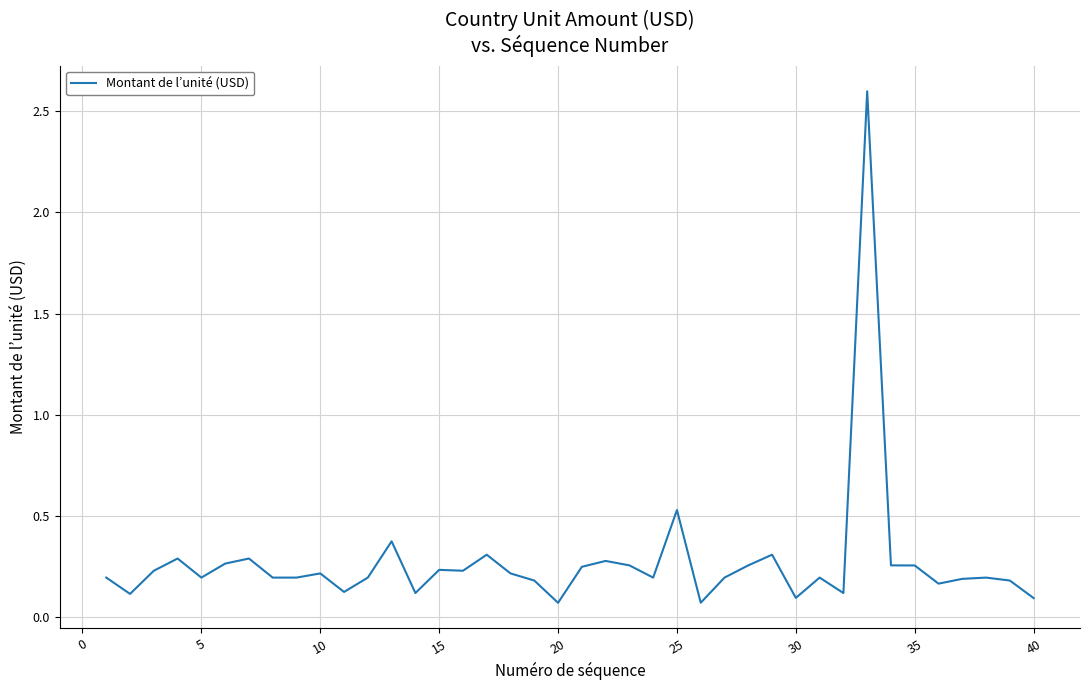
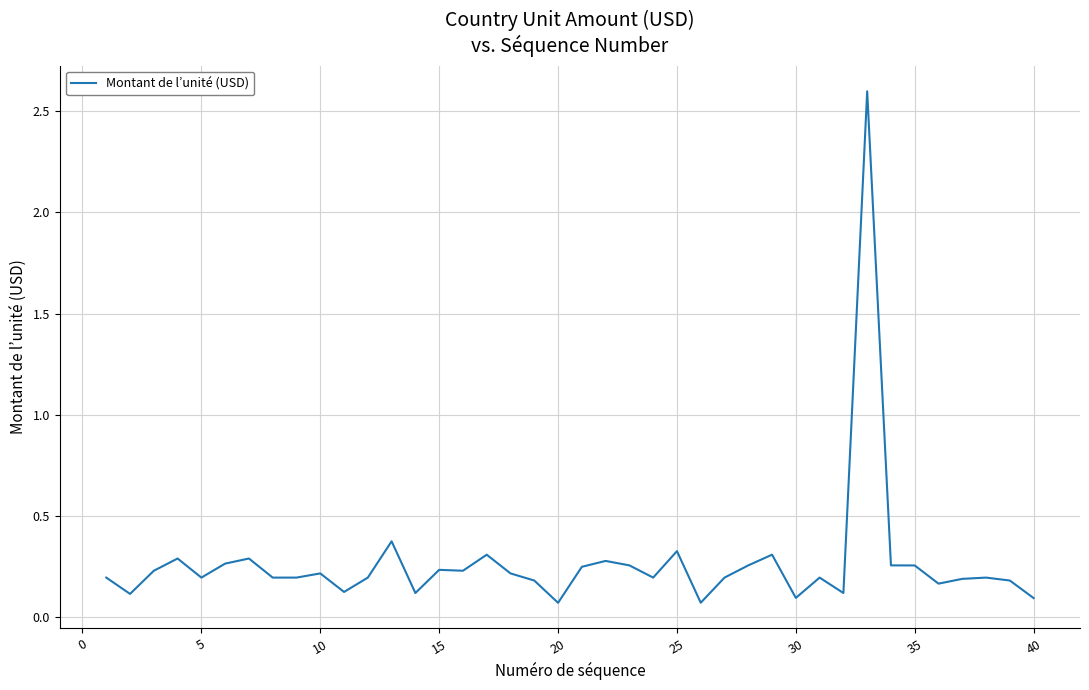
  {
    "5": 0.20,
    "10": 0.22,
    "15": 0.23,
    "20": 0.07,
-   "25": 0.53,
+   "25": 0.33,
    "30": 0.09,
    "35": 0.26,
    "40": 0.09
  }
